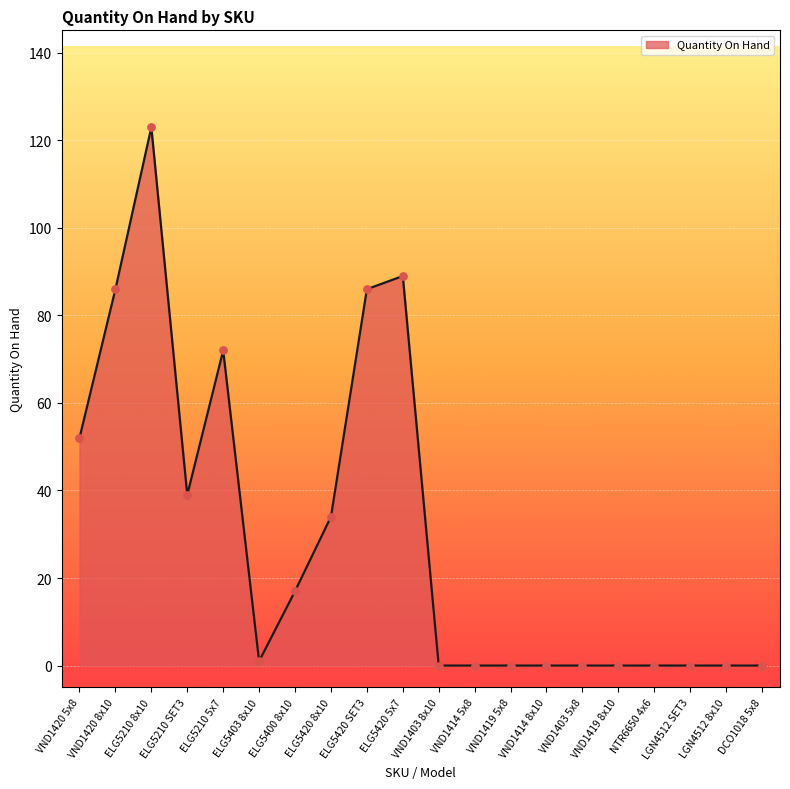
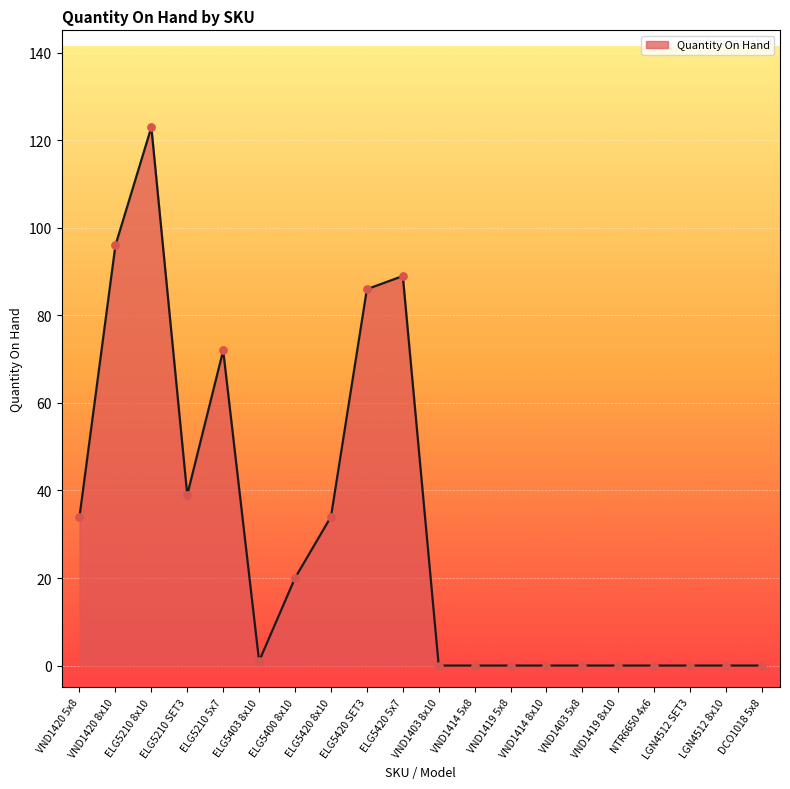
  {
-   "VND1420 5x8": 52,
-   "VND1420 8x10": 86,
+   "VND1420 5x8": 34,
+   "VND1420 8x10": 96,
    "ELG5210 8x10": 123,
    "ELG5210 SET3": 39,
    "ELG5210 5x7": 72,
    "ELG5403 8x10": 1,
-   "ELG5400 8x10": 17,
+   "ELG5400 8x10": 20,
    "ELG5420 8x10": 34,
    "ELG5420 SET3": 86,
    "ELG5420 5x7": 89,
    "VND1403 8x10": 0,
    "VND1414 5x8": 0,
    "VND1419 5x8": 0,
    "VND1414 8x10": 0,
    "VND1403 5x8": 0,
    "VND1419 8x10": 0,
    "NTR6650 4x6": 0,
    "LGN4512 SET3": 0,
    "LGN4512 8x10": 0,
    "DCO1018 5x8": 0
  }
